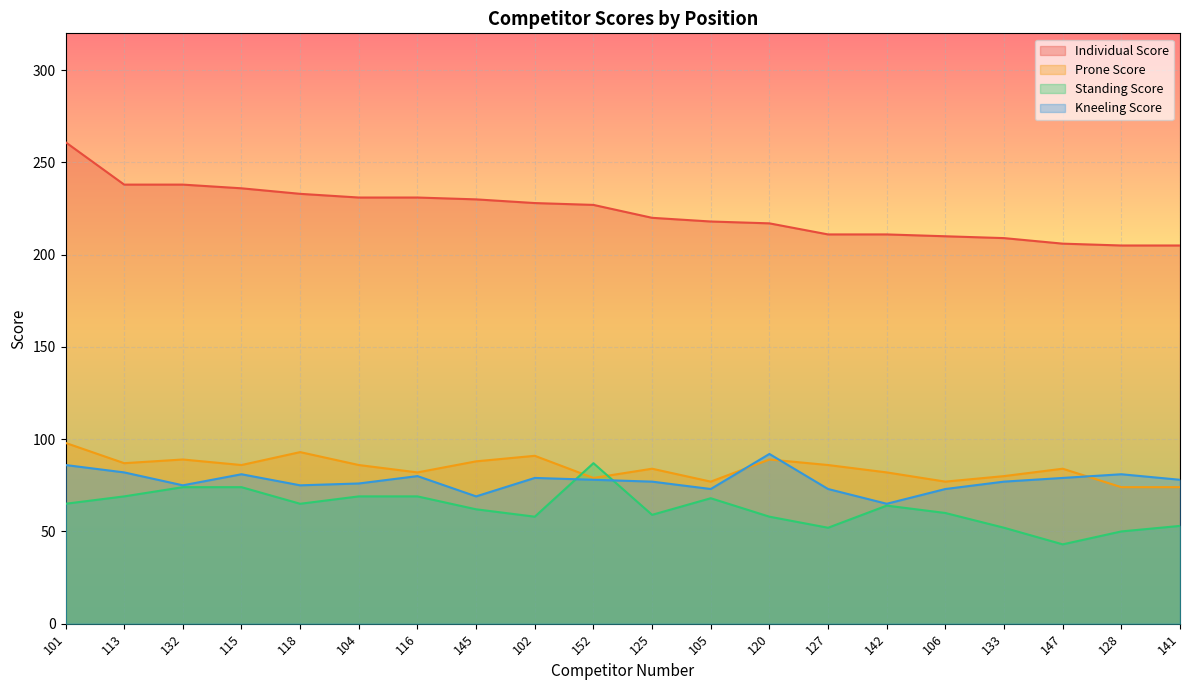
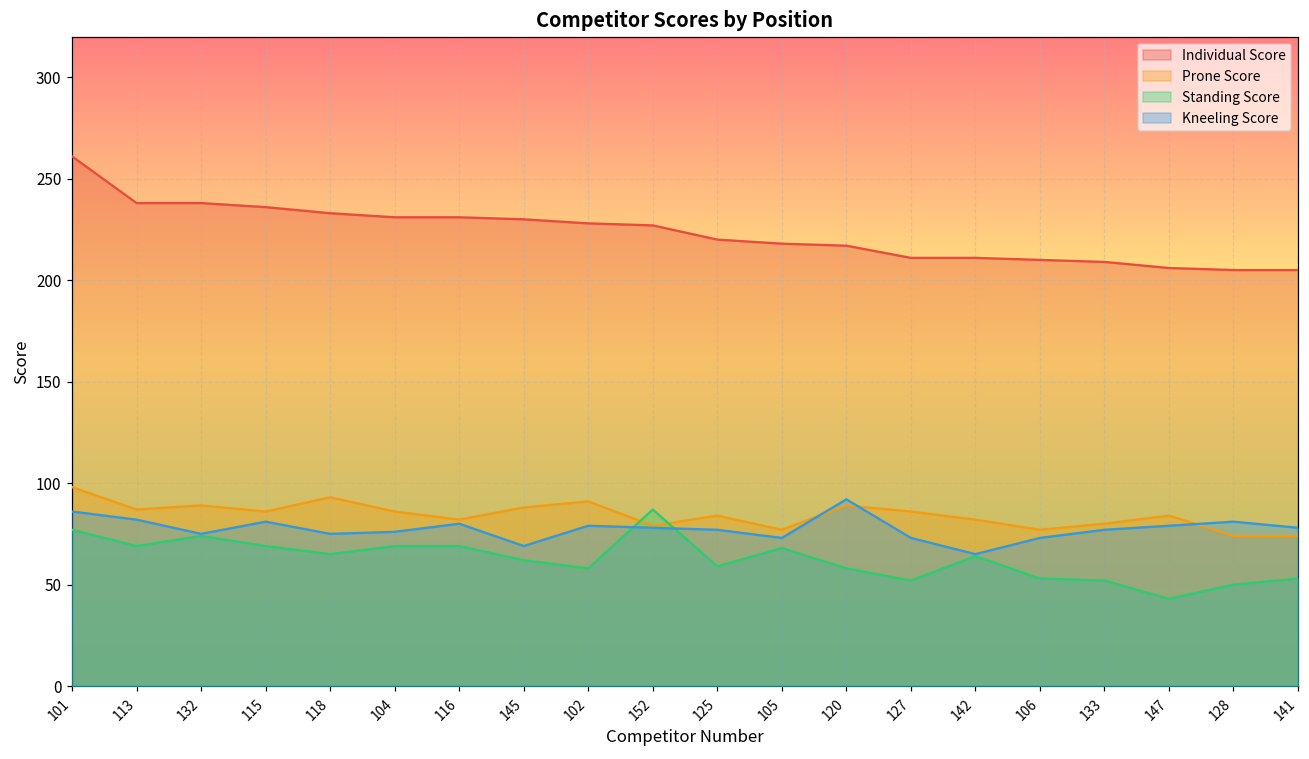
  {
    "Standing Score": {
-     "101": 65,
+     "101": 77,
      "113": 69,
-     "115": 74,
+     "115": 69,
      "118": 65,
      "104": 69,
      "116": 69,
      "145": 62,
      "102": 58,
      "152": 87,
      "125": 59,
      "105": 68,
      "120": 58,
      "127": 52,
-     "106": 60,
+     "106": 53,
      "133": 52,
      "147": 43,
      "128": 50,
      "141": 53
    },
    "Kneeling Score": {
      "101": 86,
      "113": 82,
      "115": 81,
      "118": 75,
      "104": 76,
      "116": 80,
      "145": 69,
      "102": 79,
      "125": 77,
      "105": 73,
      "120": 92,
      "127": 73,
      "106": 73,
      "133": 77,
      "147": 79,
      "128": 81,
      "141": 78
    }
  }
